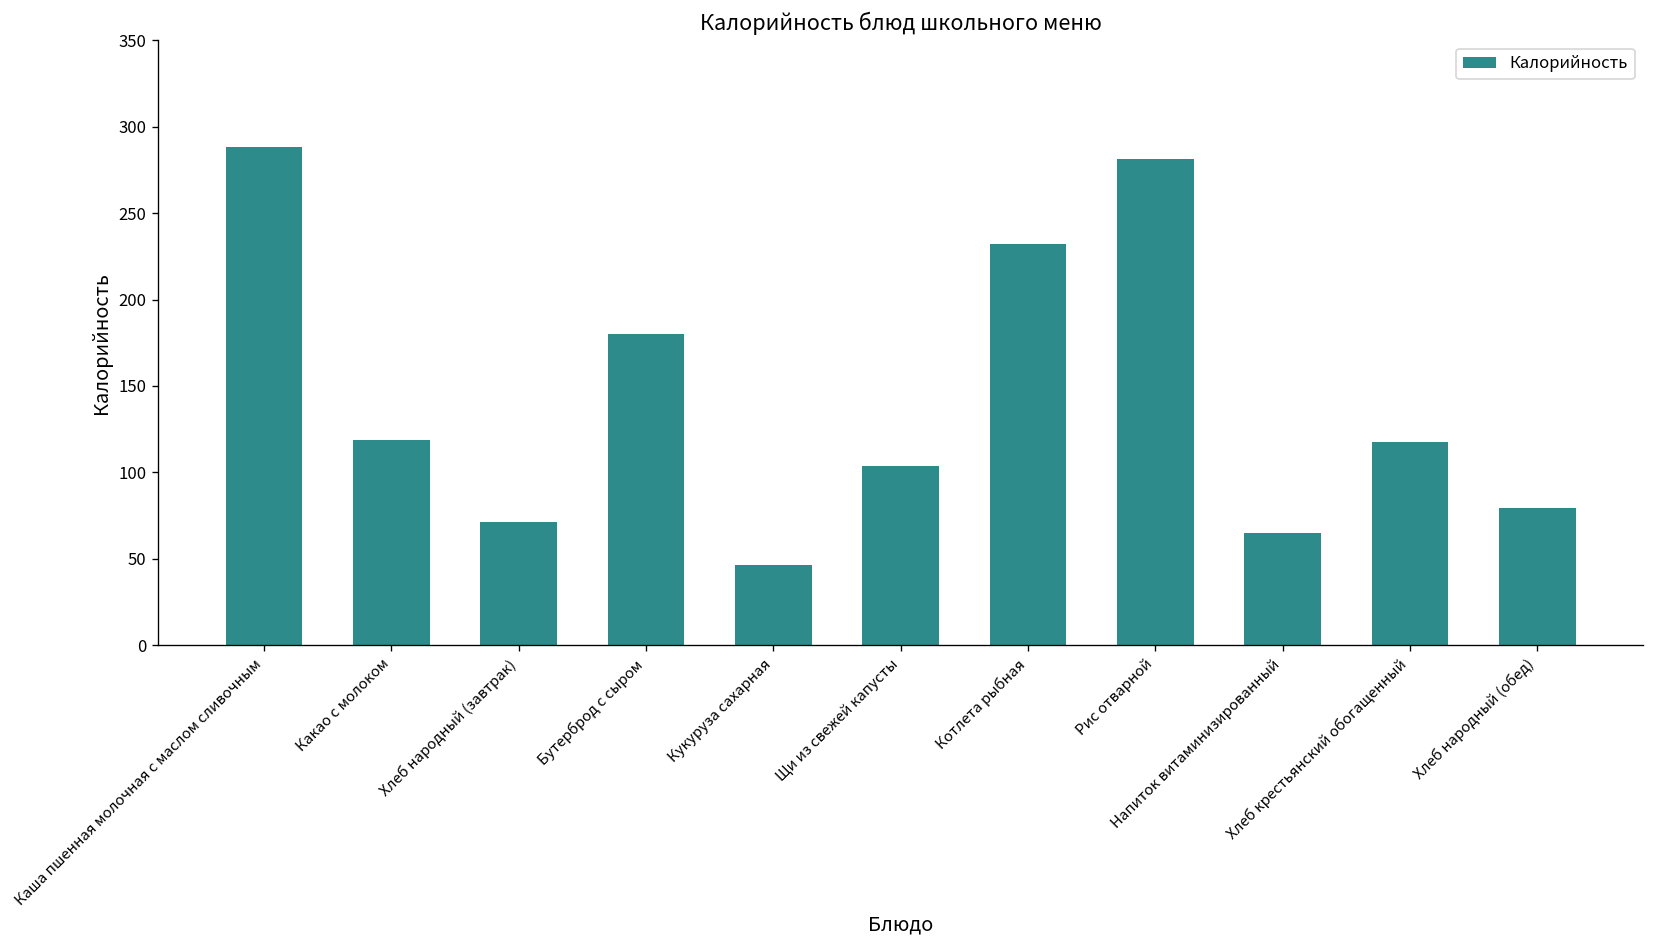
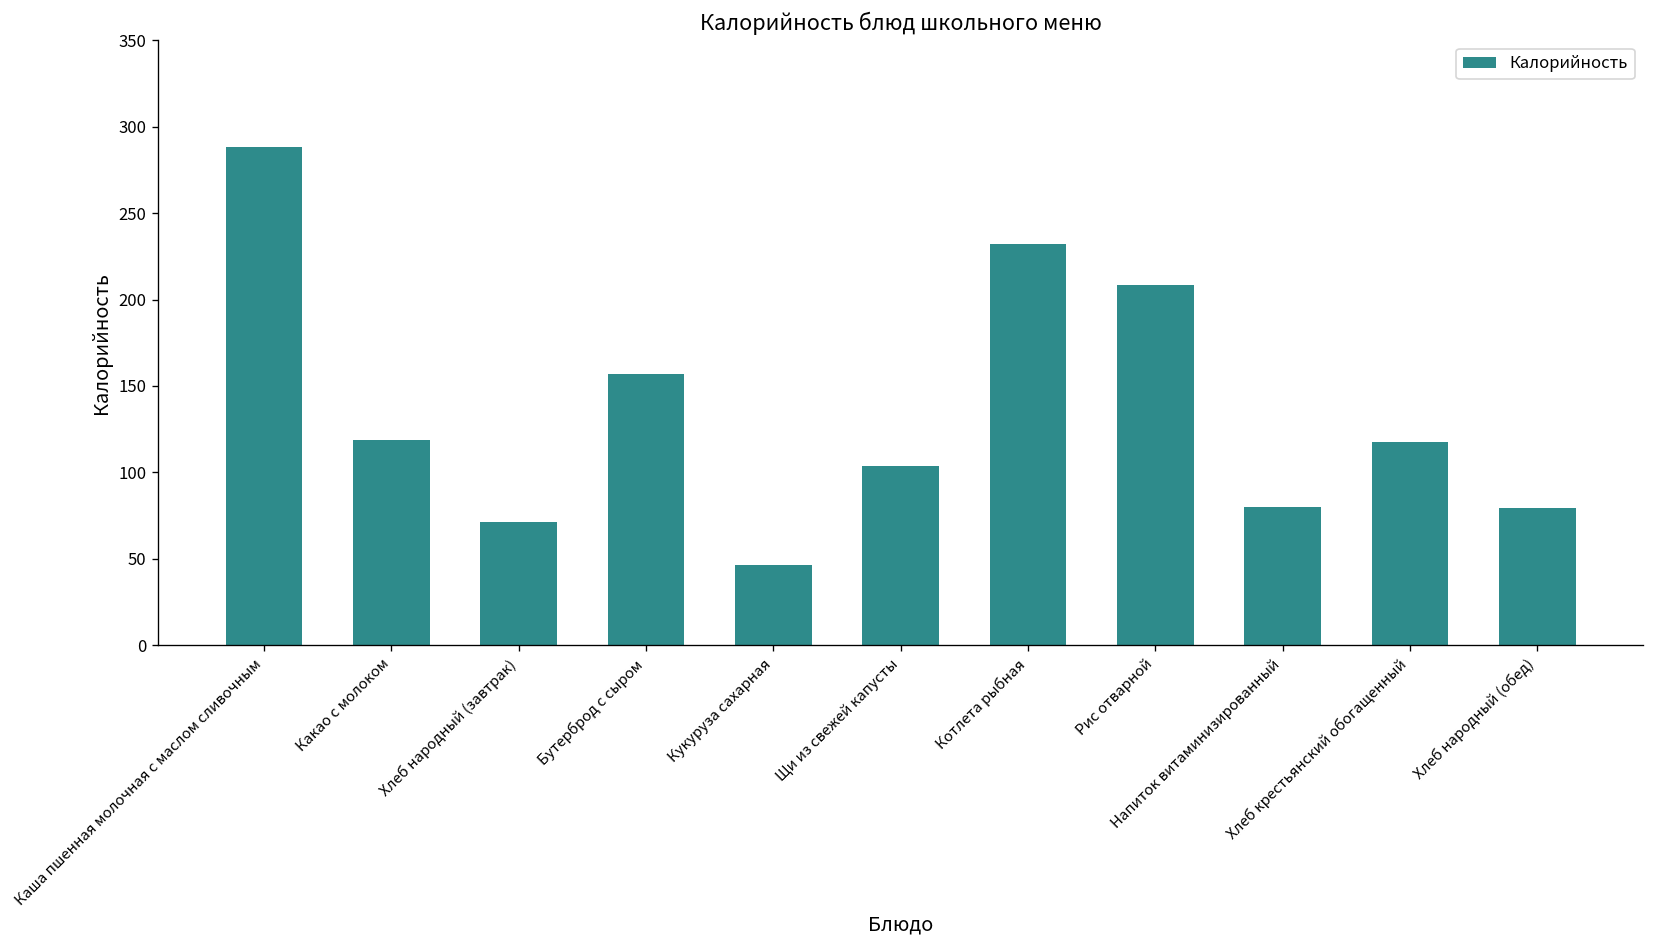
  {
    "Каша пшенная молочная с маслом сливочным": 288,
    "Какао с молоком": 119,
    "Хлеб народный (завтрак)": 71,
-   "Бутерброд с сыром": 180,
+   "Бутерброд с сыром": 157,
    "Кукуруза сахарная": 47,
    "Щи из свежей капусты": 104,
    "Котлета рыбная": 232,
-   "Рис отварной": 281,
-   "Напиток витаминизированный": 65,
+   "Рис отварной": 209,
+   "Напиток витаминизированный": 80,
    "Хлеб крестьянский обогащенный": 118,
    "Хлеб народный (обед)": 80
  }
